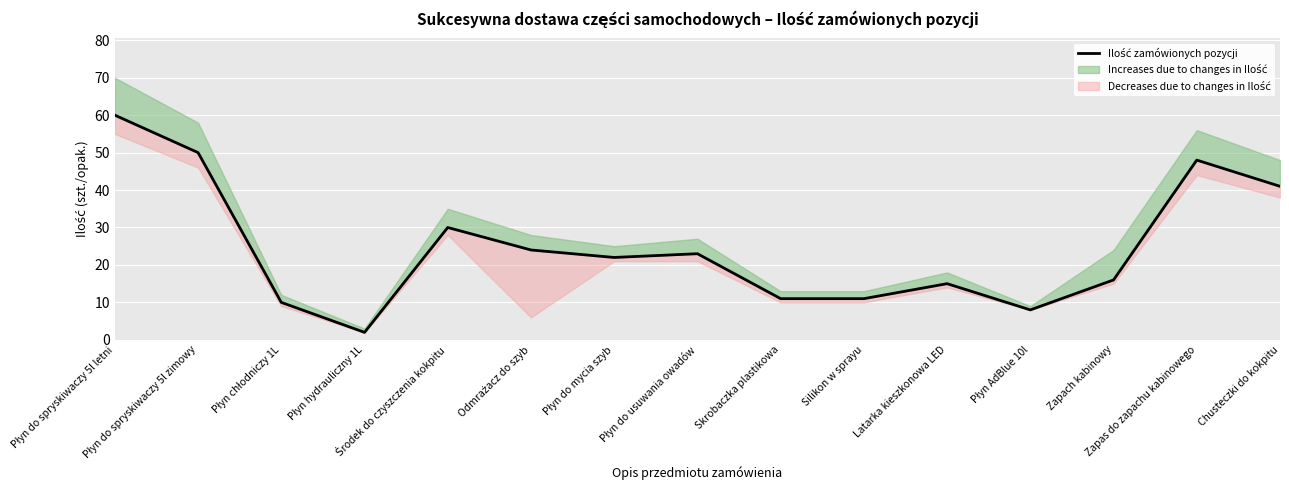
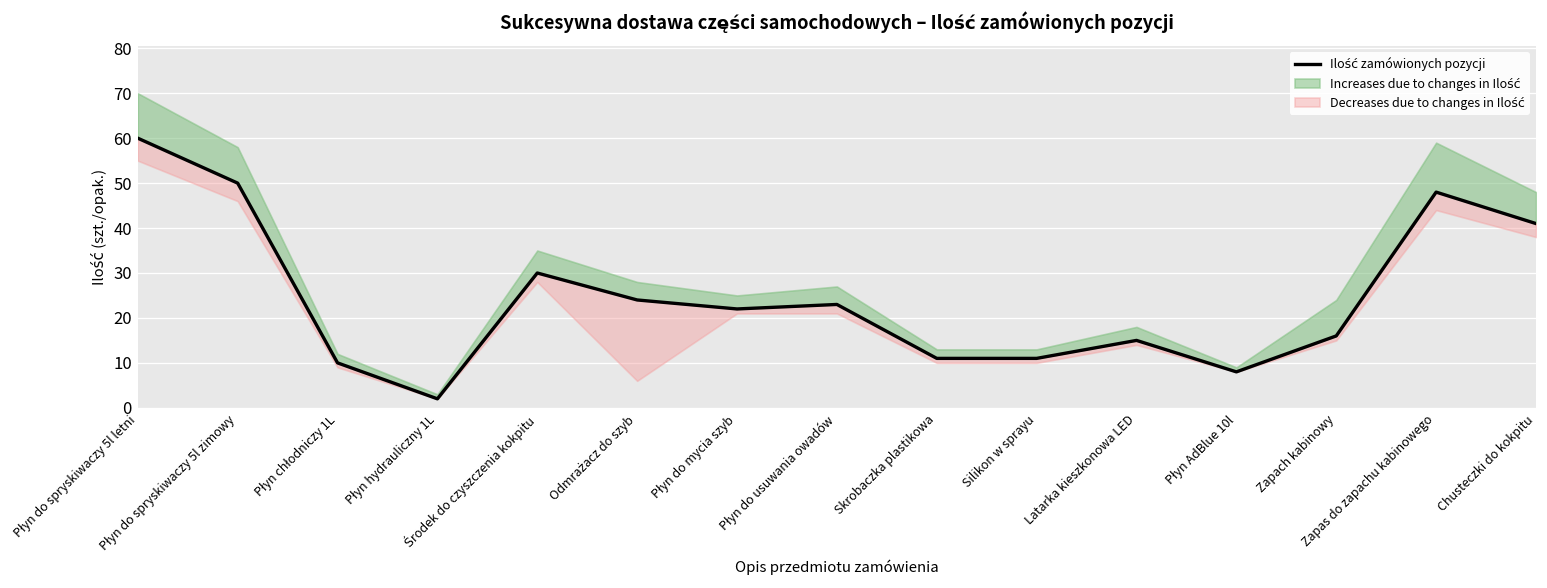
  {
    "Decreases due to changes in Ilość": {
      "Płyn do spryskiwaczy 5l letni": 60,
      "Płyn do spryskiwaczy 5l zimowy": 50,
      "Płyn chłodniczy 1L": 10,
      "Płyn hydrauliczny 1L": 2,
      "Środek do czyszczenia kokpitu": 30,
      "Odmrażacz do szyb": 24,
      "Płyn do mycia szyb": 22,
      "Płyn do usuwania owadów": 23,
      "Skrobaczka plastikowa": 11,
      "Silikon w sprayu": 11,
      "Latarka kieszkonowa LED": 15,
      "Płyn AdBlue 10l": 8,
      "Zapach kabinowy": 16,
      "Zapas do zapachu kabinowego": 48,
      "Chusteczki do kokpitu": 41
    },
    "Increases due to changes in Ilość": {
      "Płyn do spryskiwaczy 5l letni": 10,
      "Płyn do spryskiwaczy 5l zimowy": 8,
      "Płyn chłodniczy 1L": 2,
      "Płyn hydrauliczny 1L": 1,
      "Środek do czyszczenia kokpitu": 5,
      "Odmrażacz do szyb": 4,
      "Płyn do mycia szyb": 3,
      "Płyn do usuwania owadów": 4,
      "Skrobaczka plastikowa": 2,
      "Silikon w sprayu": 2,
      "Latarka kieszkonowa LED": 3,
      "Płyn AdBlue 10l": 1,
      "Zapach kabinowy": 8,
-     "Zapas do zapachu kabinowego": 8,
+     "Zapas do zapachu kabinowego": 11,
      "Chusteczki do kokpitu": 7
    }
  }
